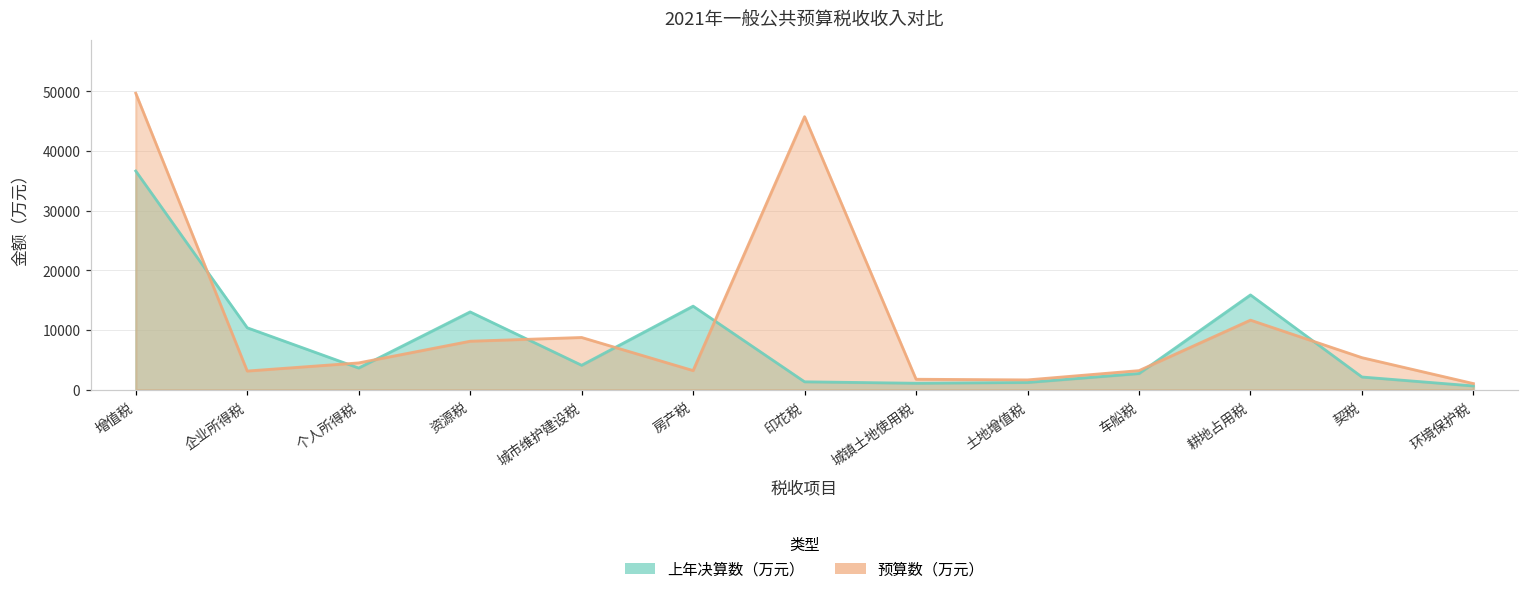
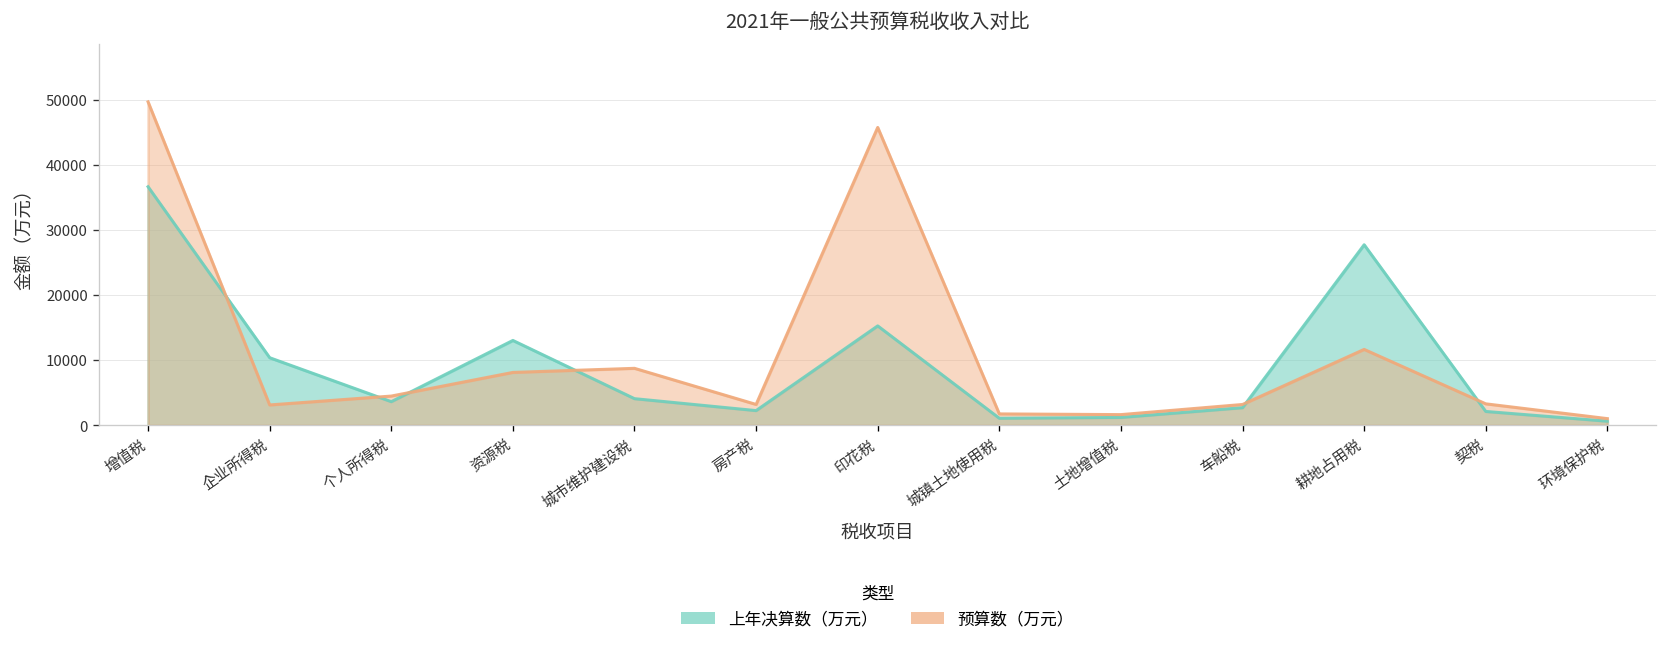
  {
    "上年决算数（万元）": {
      "增值税": 37000,
      "企业所得税": 10000,
      "个人所得税": 4000,
      "资源税": 13000,
      "城市维护建设税": 4000,
-     "房产税": 14000,
-     "印花税": 1000,
+     "房产税": 2000,
+     "印花税": 15000,
      "城镇土地使用税": 1000,
      "车船税": 3000,
-     "耕地占用税": 16000,
+     "耕地占用税": 28000,
      "契税": 2000
    },
    "预算数（万元）": {
      "增值税": 50000,
      "企业所得税": 3000,
      "个人所得税": 5000,
      "资源税": 8000,
      "城市维护建设税": 9000,
      "房产税": 3000,
      "印花税": 46000,
      "城镇土地使用税": 2000,
      "车船税": 3000,
      "耕地占用税": 12000,
-     "契税": 5000
+     "契税": 3000
    }
  }
